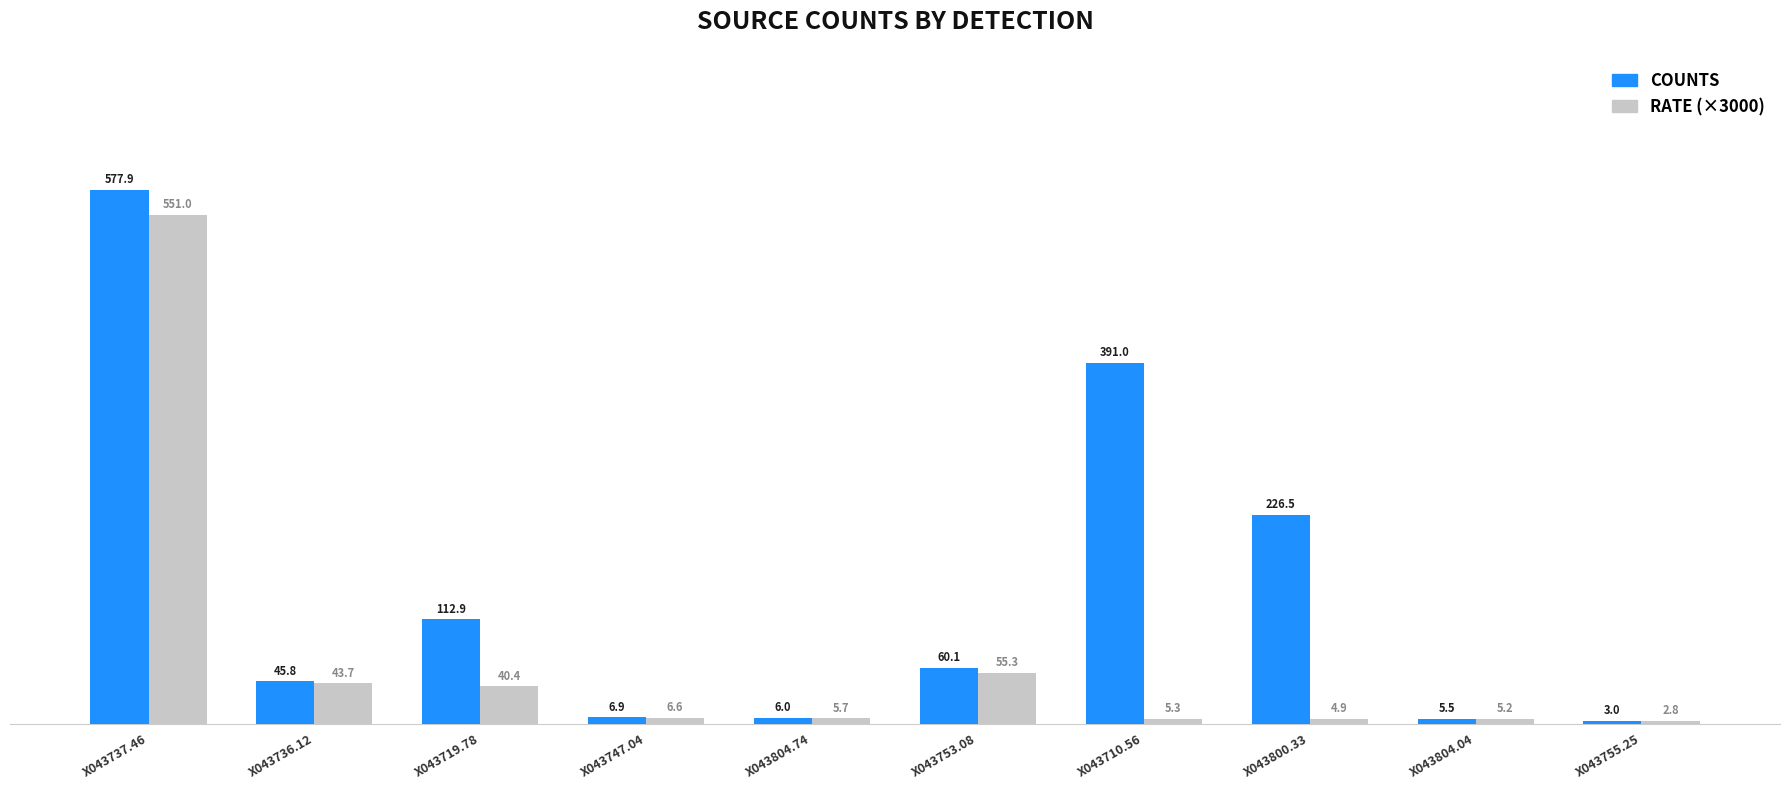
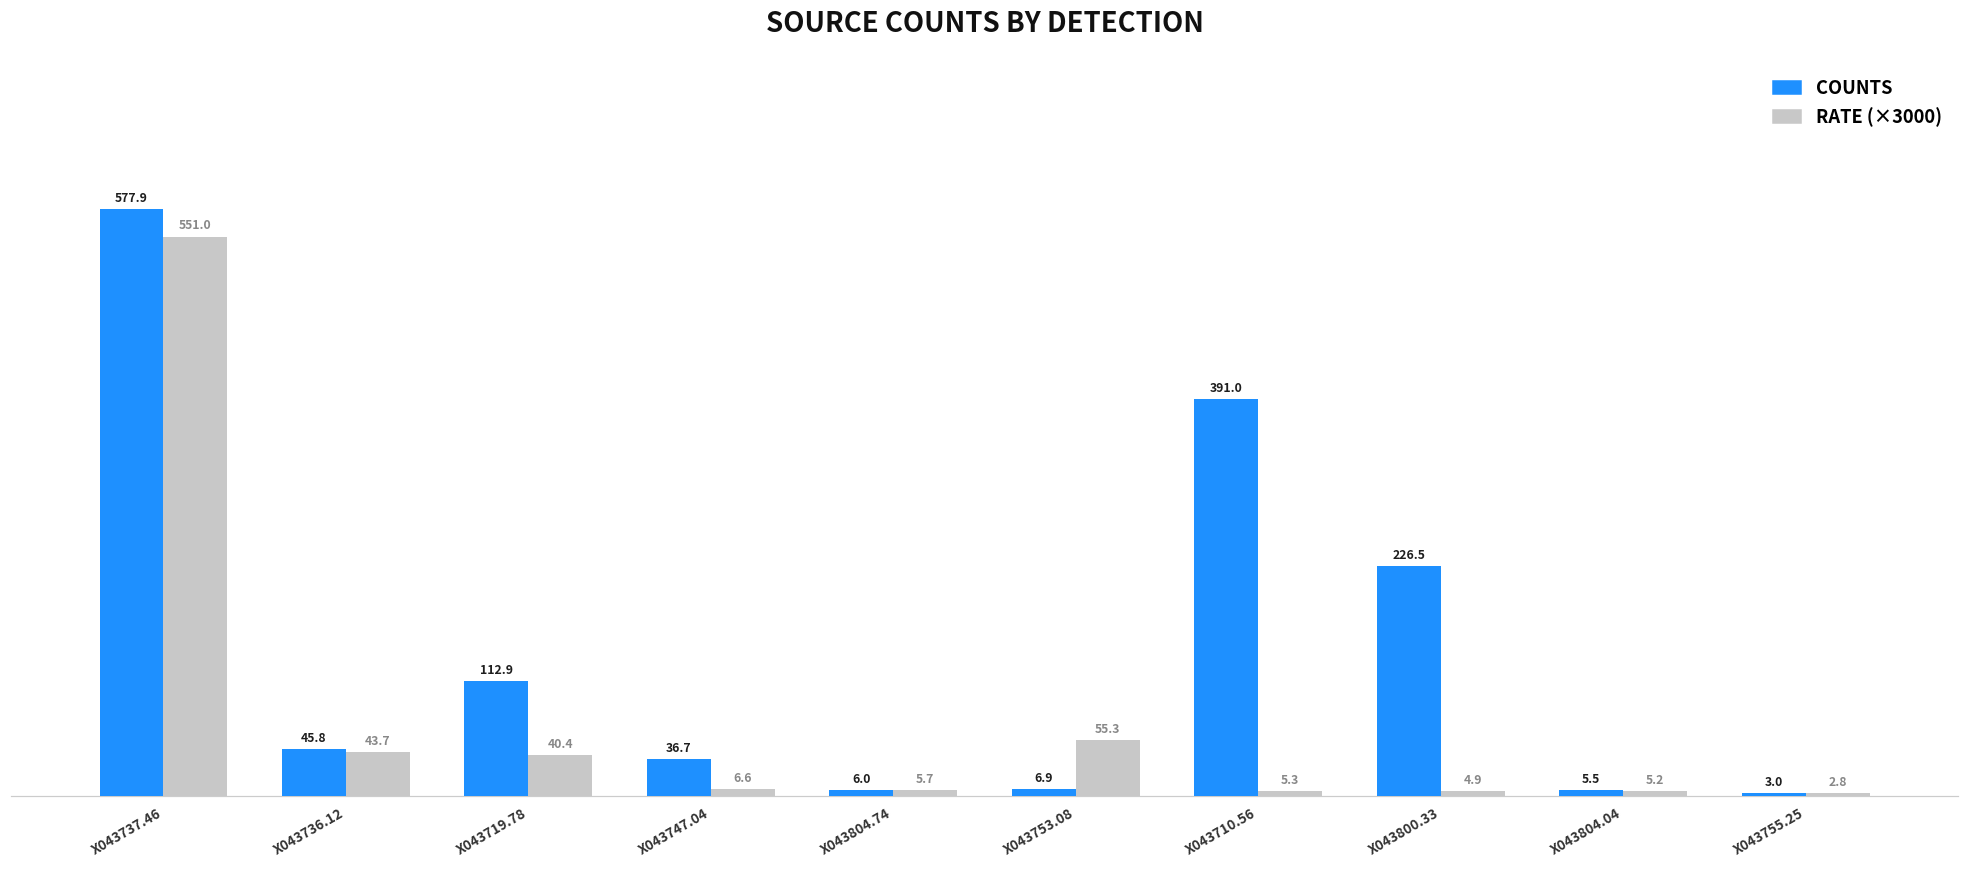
  {
    "COUNTS": {
      "X043737.46": 577.9,
      "X043736.12": 45.8,
      "X043719.78": 112.9,
-     "X043747.04": 6.9,
+     "X043747.04": 36.7,
      "X043804.74": 6.0,
-     "X043753.08": 60.1,
+     "X043753.08": 6.9,
      "X043710.56": 391.0,
      "X043800.33": 226.5,
      "X043804.04": 5.5,
      "X043755.25": 3.0
    },
    "RATE (×3000)": {
      "X043737.46": 551.0,
      "X043736.12": 43.7,
      "X043719.78": 40.4,
      "X043747.04": 6.6,
      "X043804.74": 5.7,
      "X043753.08": 55.3,
      "X043710.56": 5.3,
      "X043800.33": 4.9,
      "X043804.04": 5.2,
      "X043755.25": 2.8
    }
  }
